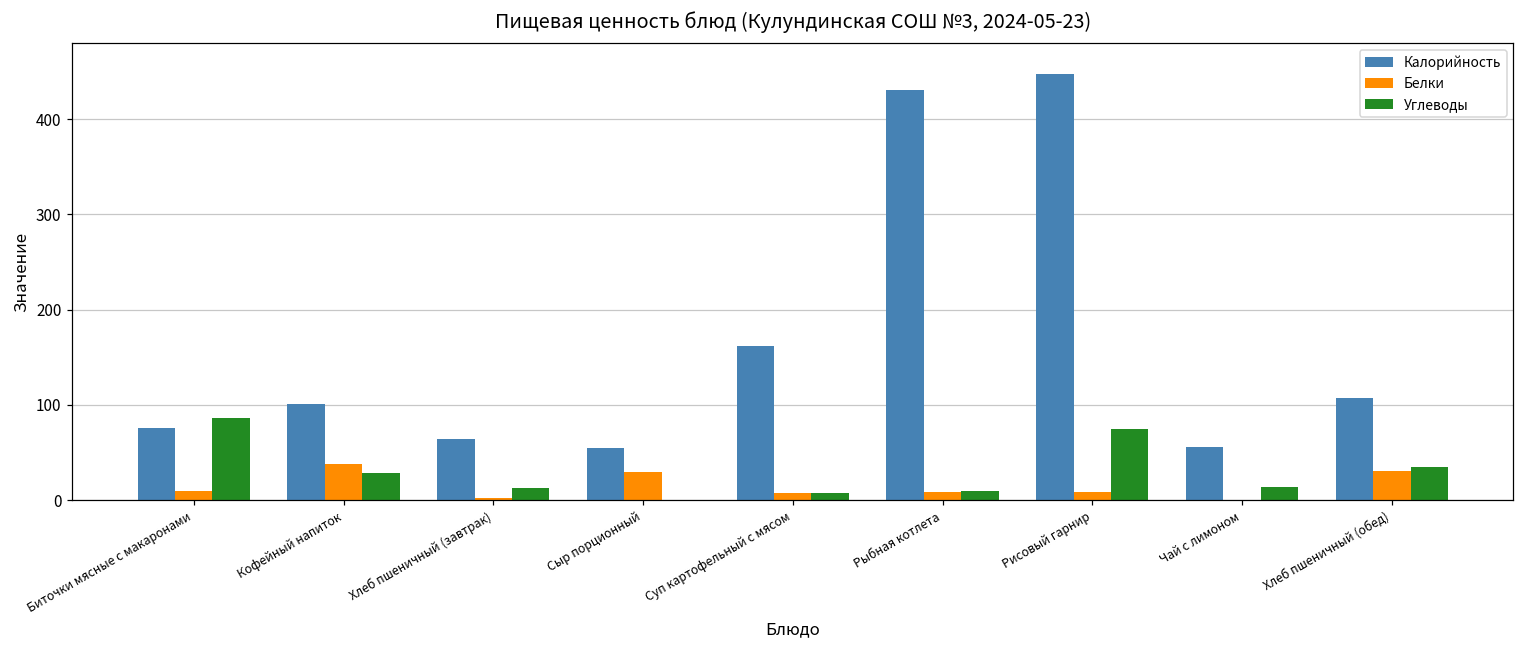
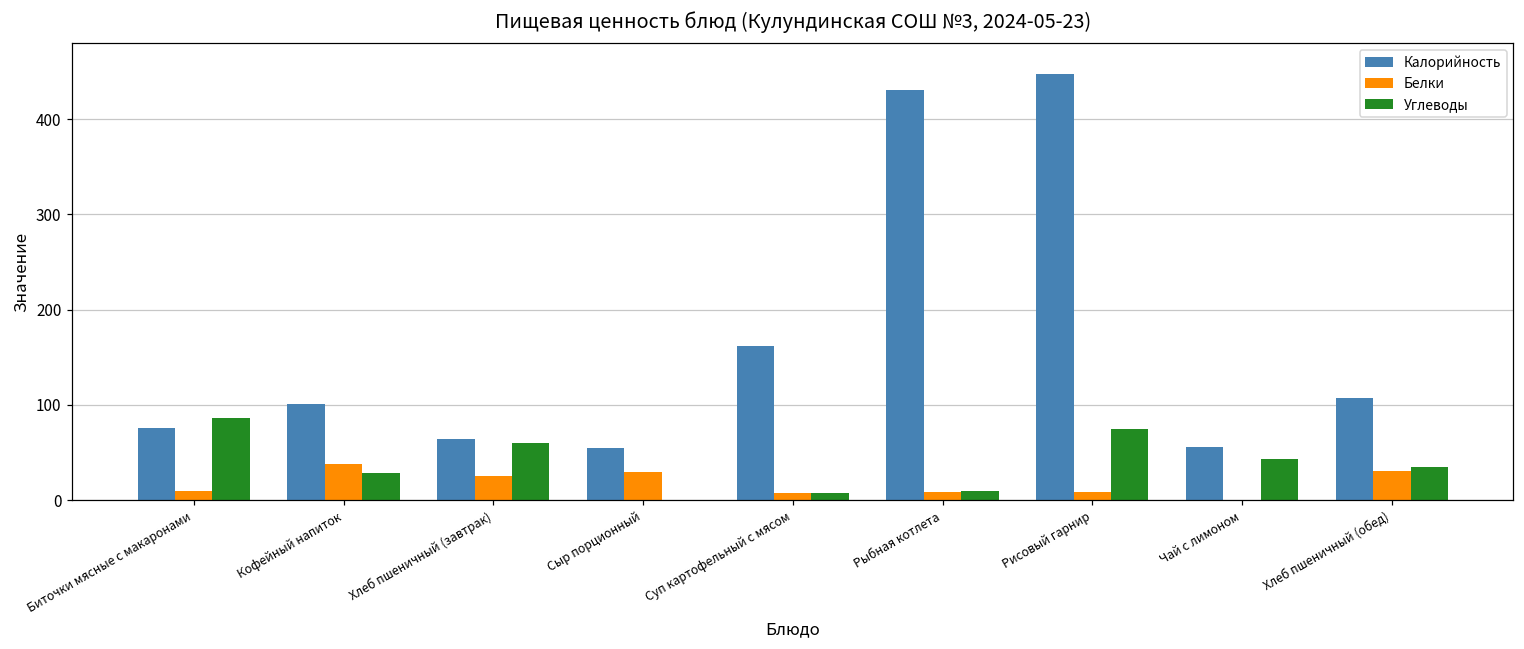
  {
    "Калорийность": {
      "Биточки мясные с макаронами": 80,
      "Кофейный напиток": 100,
      "Хлеб пшеничный (завтрак)": 60,
      "Сыр порционный": 50,
      "Суп картофельный с мясом": 160,
      "Рыбная котлета": 430,
      "Рисовый гарнир": 450,
      "Чай с лимоном": 60,
      "Хлеб пшеничный (обед)": 110
    },
    "Белки": {
      "Биточки мясные с макаронами": 10,
      "Кофейный напиток": 40,
-     "Хлеб пшеничный (завтрак)": 0,
+     "Хлеб пшеничный (завтрак)": 30,
      "Сыр порционный": 30,
      "Суп картофельный с мясом": 10,
      "Рыбная котлета": 10,
      "Рисовый гарнир": 10,
      "Чай с лимоном": 0,
      "Хлеб пшеничный (обед)": 30
    },
    "Углеводы": {
      "Биточки мясные с макаронами": 90,
      "Кофейный напиток": 30,
-     "Хлеб пшеничный (завтрак)": 10,
+     "Хлеб пшеничный (завтрак)": 60,
      "Сыр порционный": 0,
      "Суп картофельный с мясом": 10,
      "Рыбная котлета": 10,
      "Рисовый гарнир": 80,
-     "Чай с лимоном": 10,
+     "Чай с лимоном": 40,
      "Хлеб пшеничный (обед)": 40
    }
  }
